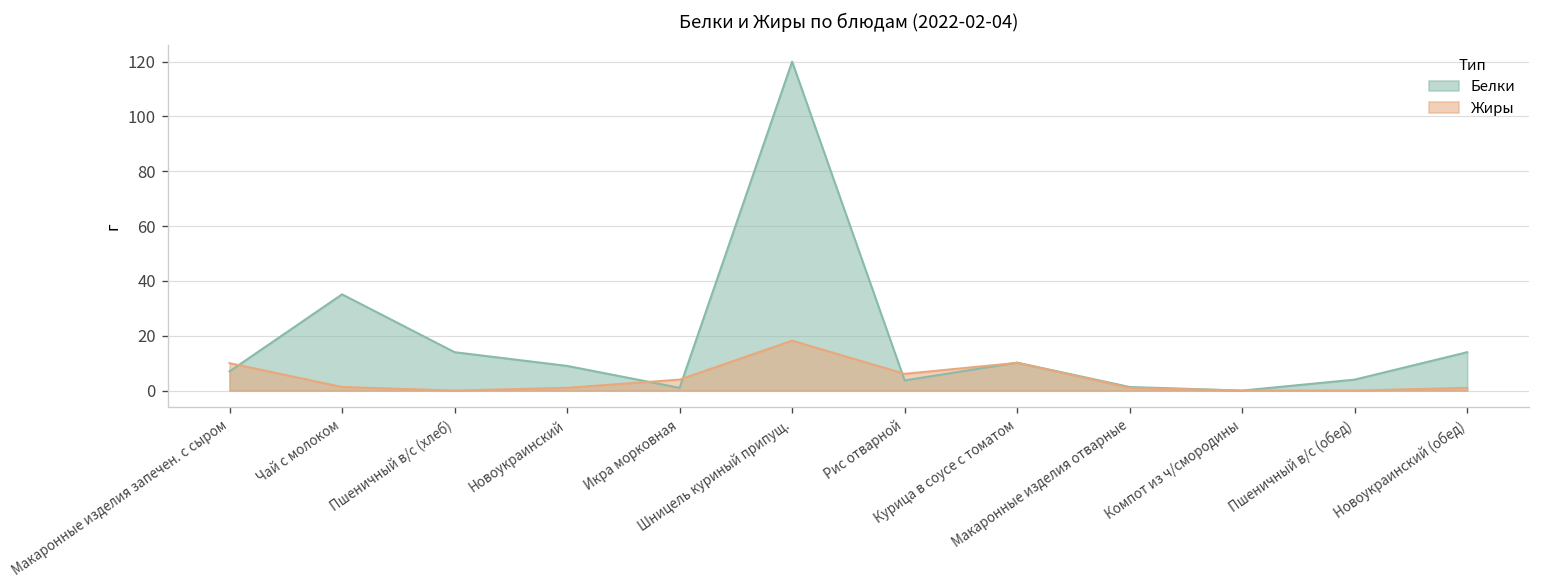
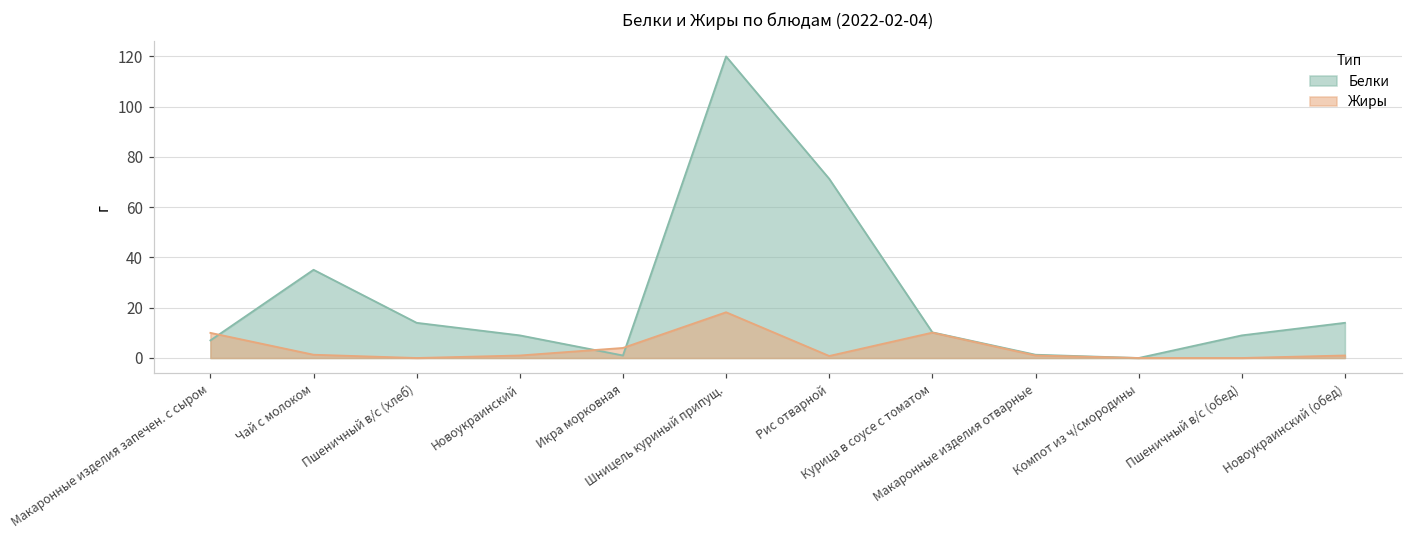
  {
    "Белки": {
      "Макаронные изделия запечен. с сыром": 7,
      "Чай с молоком": 35,
      "Пшеничный в/с (хлеб)": 14,
      "Новоукраинский": 9,
      "Икра морковная": 1,
      "Шницель куриный припущ.": 120,
-     "Рис отварной": 4,
-     "Пшеничный в/с (обед)": 4,
+     "Рис отварной": 71,
+     "Пшеничный в/с (обед)": 9,
      "Новоукраинский (обед)": 14
    },
    "Жиры": {
      "Макаронные изделия запечен. с сыром": 10,
      "Чай с молоком": 1,
      "Пшеничный в/с (хлеб)": 0,
      "Новоукраинский": 1,
      "Икра морковная": 4,
      "Шницель куриный припущ.": 18,
-     "Рис отварной": 6,
+     "Рис отварной": 1,
      "Пшеничный в/с (обед)": 0,
      "Новоукраинский (обед)": 1
    }
  }
